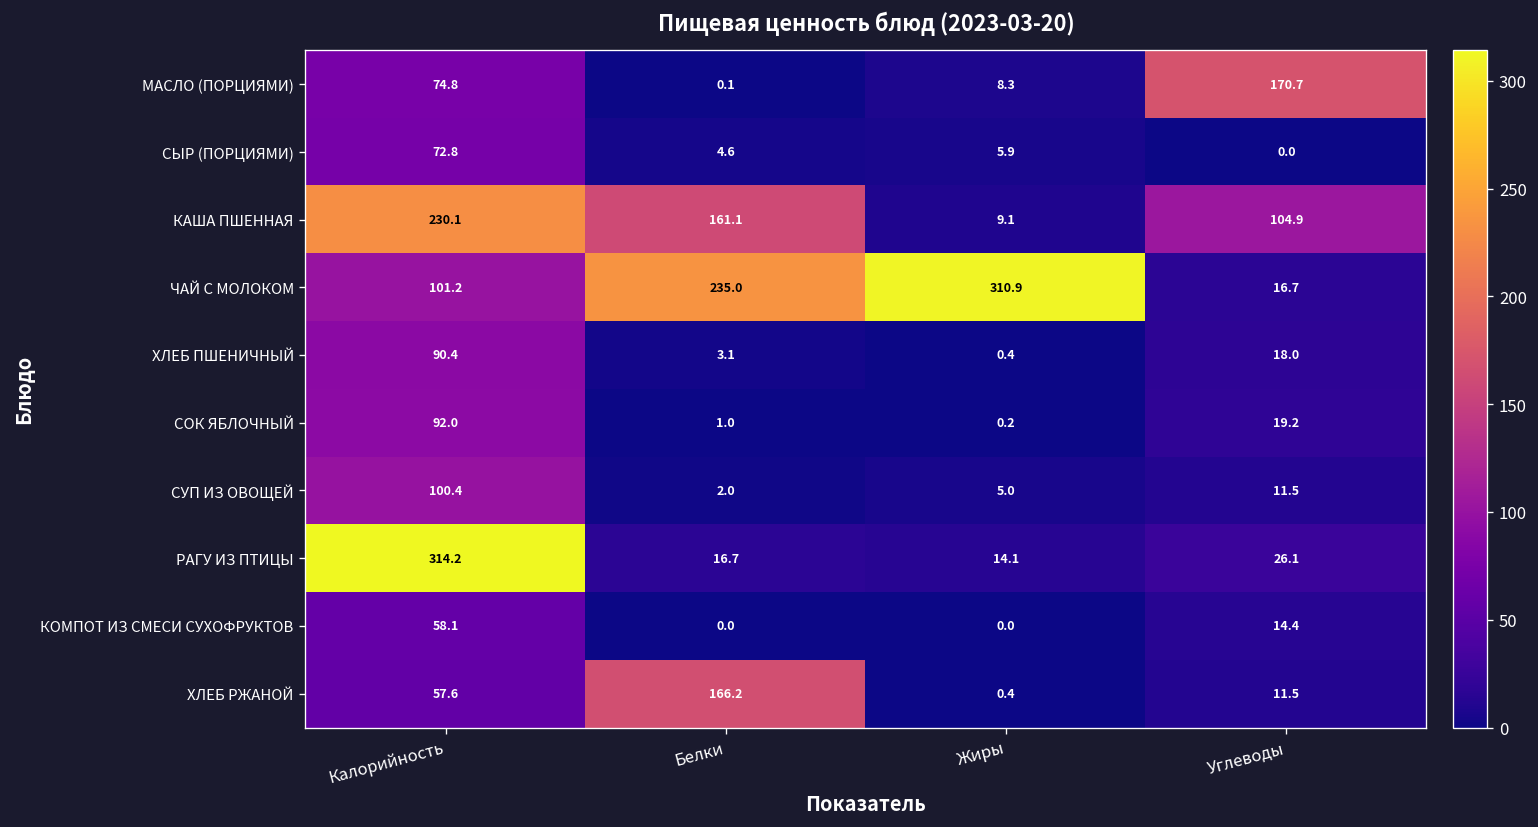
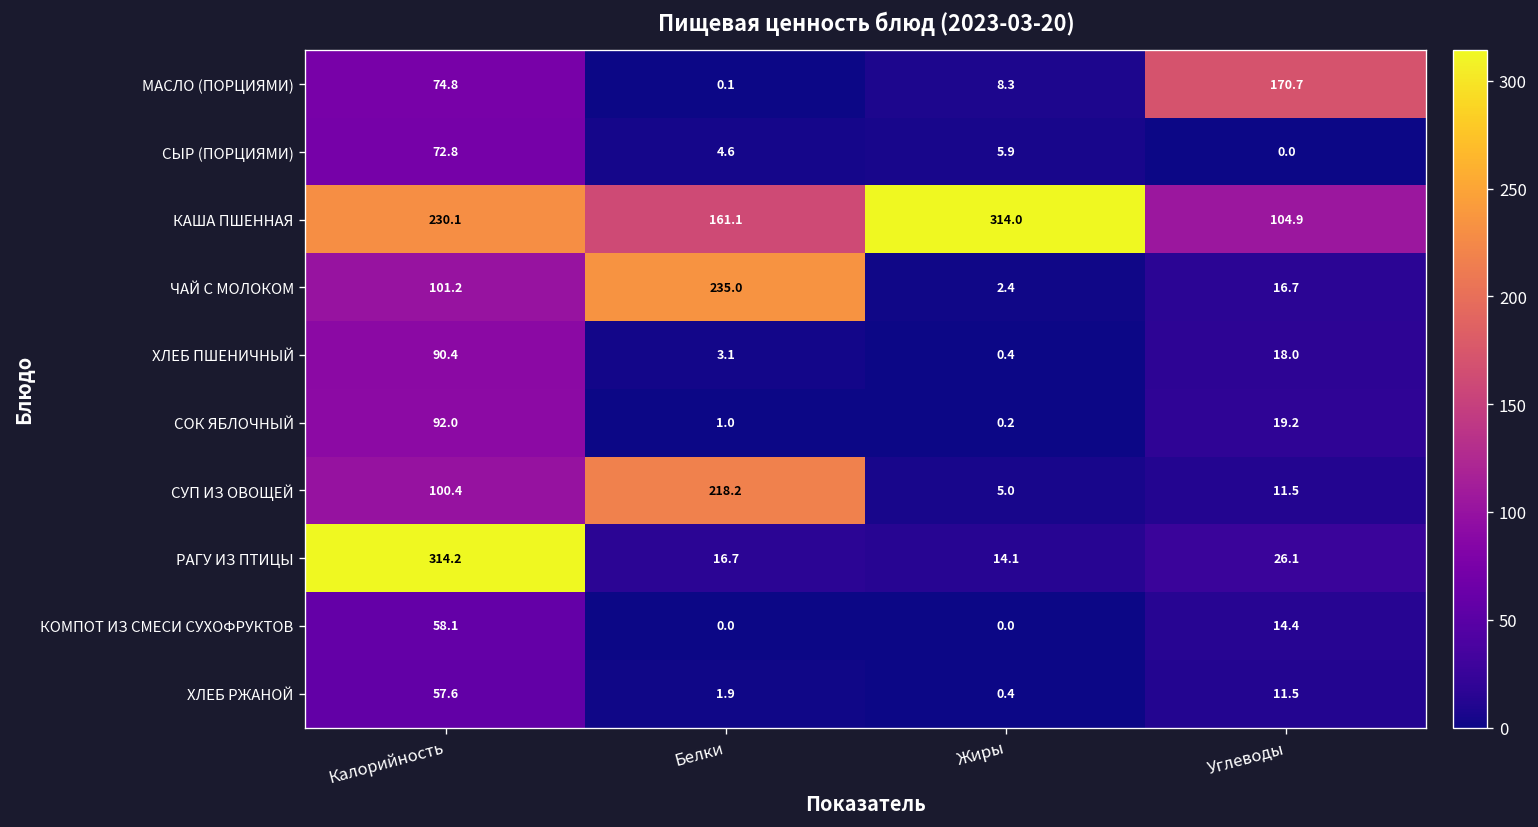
  {
    "МАСЛО (ПОРЦИЯМИ)": {
      "Калорийность": 74.8,
      "Белки": 0.1,
      "Жиры": 8.3,
      "Углеводы": 170.7
    },
    "СЫР (ПОРЦИЯМИ)": {
      "Калорийность": 72.8,
      "Белки": 4.6,
      "Жиры": 5.9,
      "Углеводы": 0.0
    },
    "КАША ПШЕННАЯ": {
      "Калорийность": 230.1,
      "Белки": 161.1,
-     "Жиры": 9.1,
+     "Жиры": 314.0,
      "Углеводы": 104.9
    },
    "ЧАЙ С МОЛОКОМ": {
      "Калорийность": 101.2,
      "Белки": 235.0,
-     "Жиры": 310.9,
+     "Жиры": 2.4,
      "Углеводы": 16.7
    },
    "ХЛЕБ ПШЕНИЧНЫЙ": {
      "Калорийность": 90.4,
      "Белки": 3.1,
      "Жиры": 0.4,
      "Углеводы": 18.0
    },
    "СОК ЯБЛОЧНЫЙ": {
      "Калорийность": 92.0,
      "Белки": 1.0,
      "Жиры": 0.2,
      "Углеводы": 19.2
    },
    "СУП ИЗ ОВОЩЕЙ": {
      "Калорийность": 100.4,
-     "Белки": 2.0,
+     "Белки": 218.2,
      "Жиры": 5.0,
      "Углеводы": 11.5
    },
    "РАГУ ИЗ ПТИЦЫ": {
      "Калорийность": 314.2,
      "Белки": 16.7,
      "Жиры": 14.1,
      "Углеводы": 26.1
    },
    "КОМПОТ ИЗ СМЕСИ СУХОФРУКТОВ": {
      "Калорийность": 58.1,
      "Белки": 0.0,
      "Жиры": 0.0,
      "Углеводы": 14.4
    },
    "ХЛЕБ РЖАНОЙ": {
      "Калорийность": 57.6,
-     "Белки": 166.2,
+     "Белки": 1.9,
      "Жиры": 0.4,
      "Углеводы": 11.5
    }
  }
